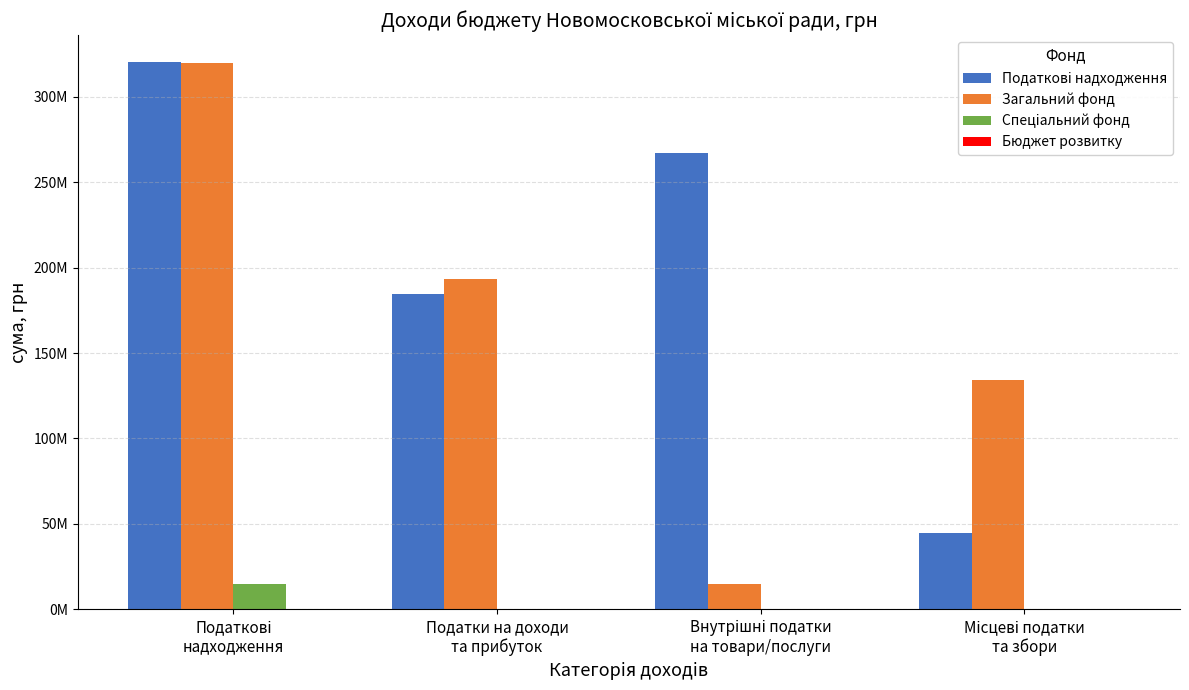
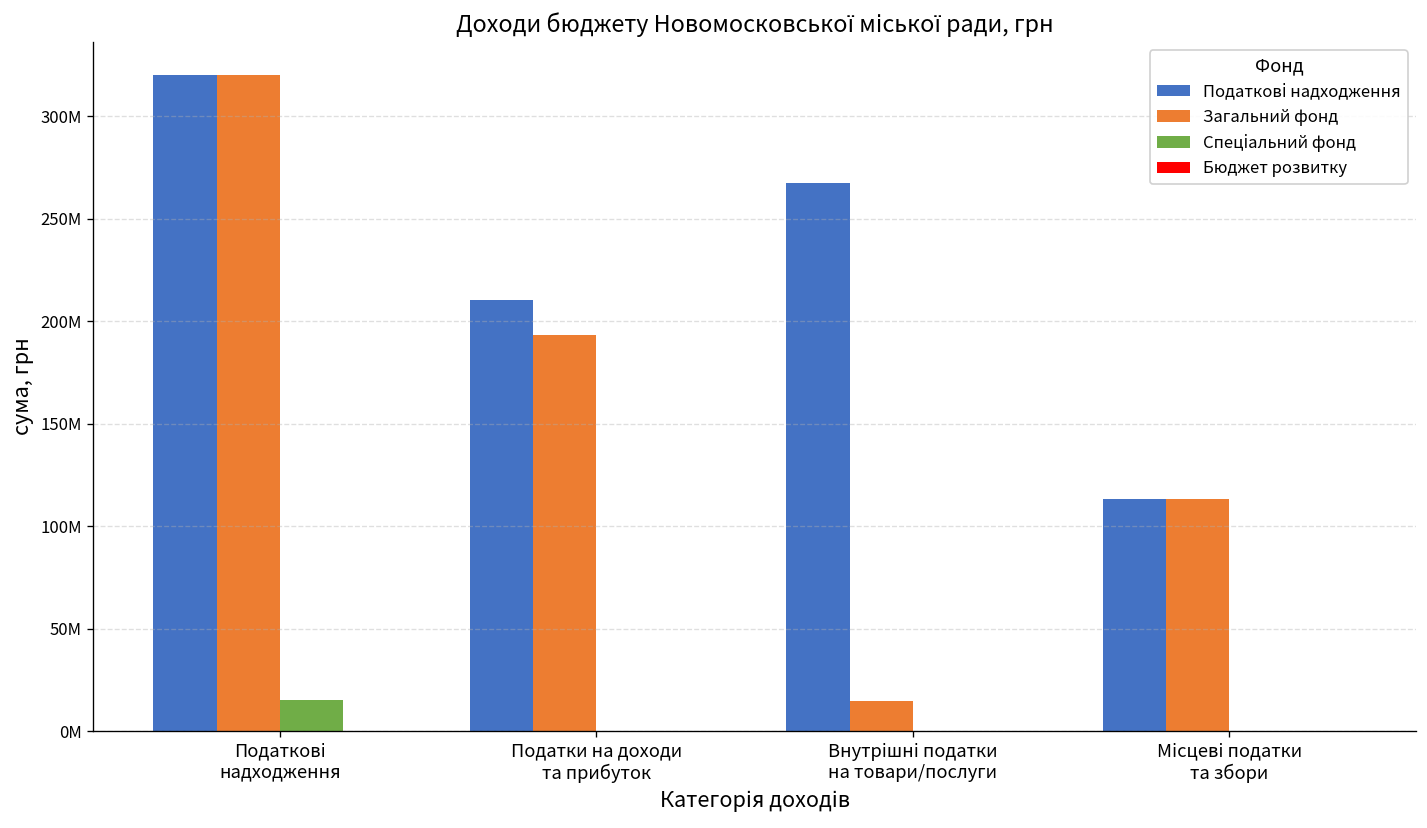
  {
    "Податкові надходження": {
      "Податкові надходження": 320000000,
-     "Податки на доходи та прибуток": 185000000,
+     "Податки на доходи та прибуток": 211000000,
      "Внутрішні податки на товари/послуги": 267000000,
-     "Місцеві податки та збори": 45000000
+     "Місцеві податки та збори": 113000000
    },
    "Загальний фонд": {
      "Податкові надходження": 320000000,
      "Податки на доходи та прибуток": 193000000,
      "Внутрішні податки на товари/послуги": 15000000,
-     "Місцеві податки та збори": 134000000
+     "Місцеві податки та збори": 113000000
    },
    "Спеціальний фонд": {
      "Податкові надходження": 15000000,
      "Податки на доходи та прибуток": 0,
      "Внутрішні податки на товари/послуги": 0,
      "Місцеві податки та збори": 0
    },
    "Бюджет розвитку": {
      "Податкові надходження": 0,
      "Податки на доходи та прибуток": 0,
      "Внутрішні податки на товари/послуги": 0,
      "Місцеві податки та збори": 0
    }
  }
